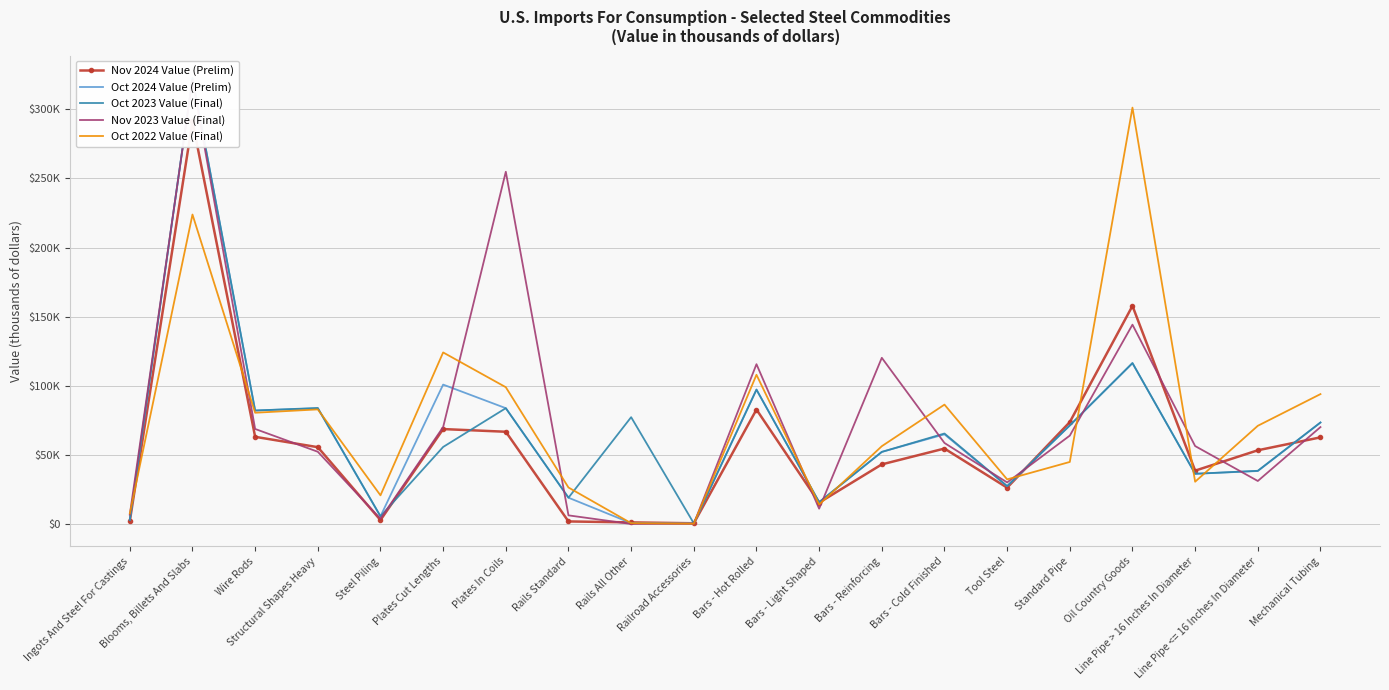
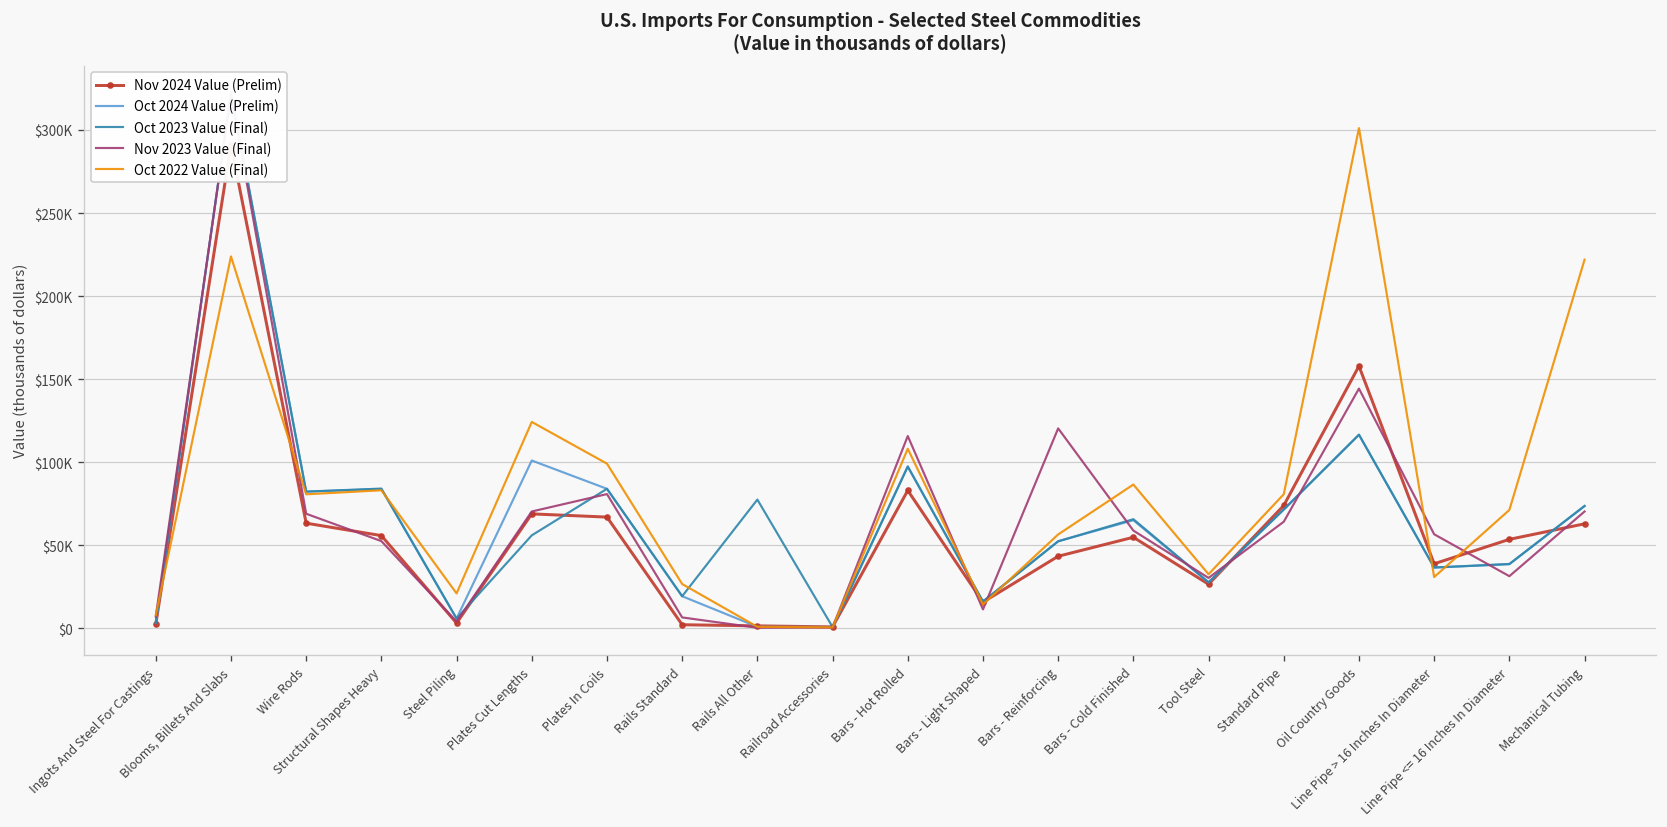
  {
    "Nov 2024 Value (Prelim)": {
      "Wire Rods": "$63000",
      "Structural Shapes Heavy": "$56000",
      "Plates In Coils": "$67000",
      "Rails Standard": "$2000",
      "Bars - Hot Rolled": "$83000",
      "Bars - Reinforcing": "$43000",
      "Bars - Cold Finished": "$55000",
      "Standard Pipe": "$74000",
      "Oil Country Goods": "$158000",
      "Line Pipe > 16 Inches In Diameter": "$39000",
      "Line Pipe <= 16 Inches In Diameter": "$54000",
      "Mechanical Tubing": "$63000"
    },
    "Oct 2024 Value (Prelim)": {
      "Plates Cut Lengths": "$101000"
    },
    "Oct 2023 Value (Final)": {
      "Plates Cut Lengths": "$56000",
      "Rails All Other": "$77000"
    },
    "Nov 2023 Value (Final)": {
      "Wire Rods": "$69000",
      "Structural Shapes Heavy": "$52000",
-     "Plates In Coils": "$255000",
+     "Plates In Coils": "$81000",
      "Rails Standard": "$7000",
      "Bars - Hot Rolled": "$116000",
      "Bars - Light Shaped": "$11000",
      "Bars - Reinforcing": "$120000",
      "Bars - Cold Finished": "$59000",
      "Tool Steel": "$30000",
      "Standard Pipe": "$64000",
      "Oil Country Goods": "$144000",
      "Line Pipe > 16 Inches In Diameter": "$57000",
      "Line Pipe <= 16 Inches In Diameter": "$31000",
      "Mechanical Tubing": "$70000"
    },
    "Oct 2022 Value (Final)": {
      "Blooms, Billets And Slabs": "$224000",
      "Steel Piling": "$21000",
      "Plates Cut Lengths": "$124000",
      "Plates In Coils": "$99000",
      "Rails Standard": "$27000",
      "Bars - Hot Rolled": "$108000",
      "Bars - Reinforcing": "$56000",
      "Bars - Cold Finished": "$87000",
      "Tool Steel": "$33000",
-     "Standard Pipe": "$45000",
+     "Standard Pipe": "$81000",
      "Oil Country Goods": "$301000",
      "Line Pipe > 16 Inches In Diameter": "$31000",
      "Line Pipe <= 16 Inches In Diameter": "$71000",
-     "Mechanical Tubing": "$94000"
+     "Mechanical Tubing": "$222000"
    }
  }
